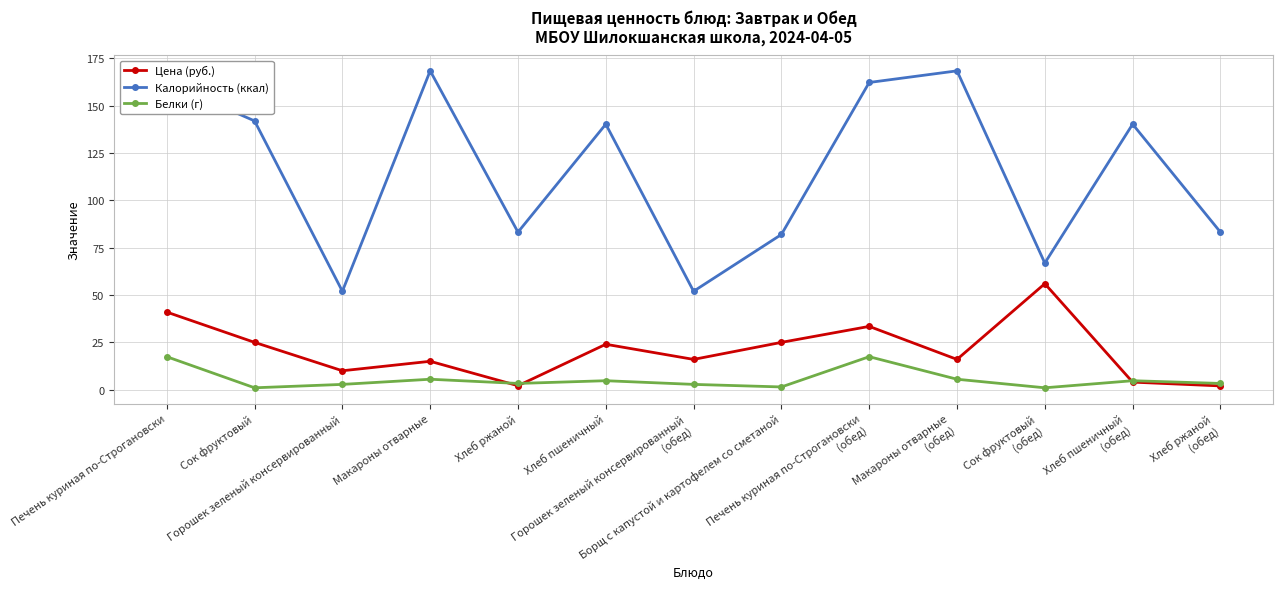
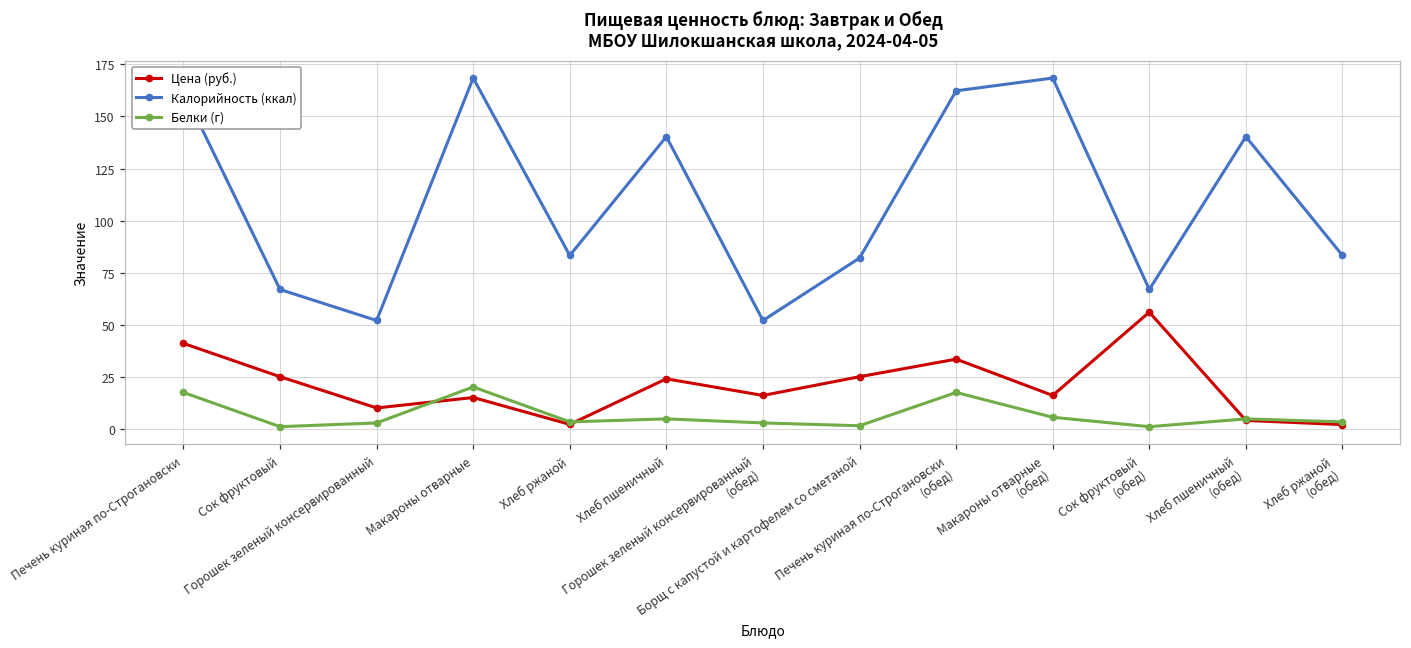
  {
    "Цена (руб.)": {
      "Печень куриная по-Строгановски": 41,
      "Сок фруктовый": 25,
      "Горошек зеленый консервированный": 10,
      "Макароны отварные": 15,
      "Хлеб пшеничный": 24,
      "Горошек зеленый консервированный (обед)": 16,
      "Борщ с капустой и картофелем со сметаной": 25,
      "Печень куриная по-Строгановски (обед)": 33,
      "Макароны отварные (обед)": 16,
      "Сок фруктовый (обед)": 56
    },
    "Калорийность (ккал)": {
-     "Сок фруктовый": 142,
+     "Сок фруктовый": 67,
      "Горошек зеленый консервированный": 52,
      "Макароны отварные": 168,
      "Хлеб ржаной": 83,
      "Хлеб пшеничный": 140,
      "Горошек зеленый консервированный (обед)": 52,
      "Борщ с капустой и картофелем со сметаной": 82,
      "Печень куриная по-Строгановски (обед)": 162,
      "Макароны отварные (обед)": 168,
      "Сок фруктовый (обед)": 67,
      "Хлеб пшеничный (обед)": 140,
      "Хлеб ржаной (обед)": 83
    },
    "Белки (г)": {
      "Печень куриная по-Строгановски": 17,
      "Сок фруктовый": 1,
      "Горошек зеленый консервированный": 3,
-     "Макароны отварные": 6,
+     "Макароны отварные": 20,
      "Хлеб пшеничный": 5,
      "Горошек зеленый консервированный (обед)": 3,
      "Борщ с капустой и картофелем со сметаной": 1,
      "Печень куриная по-Строгановски (обед)": 17,
      "Макароны отварные (обед)": 6,
      "Сок фруктовый (обед)": 1
    }
  }
